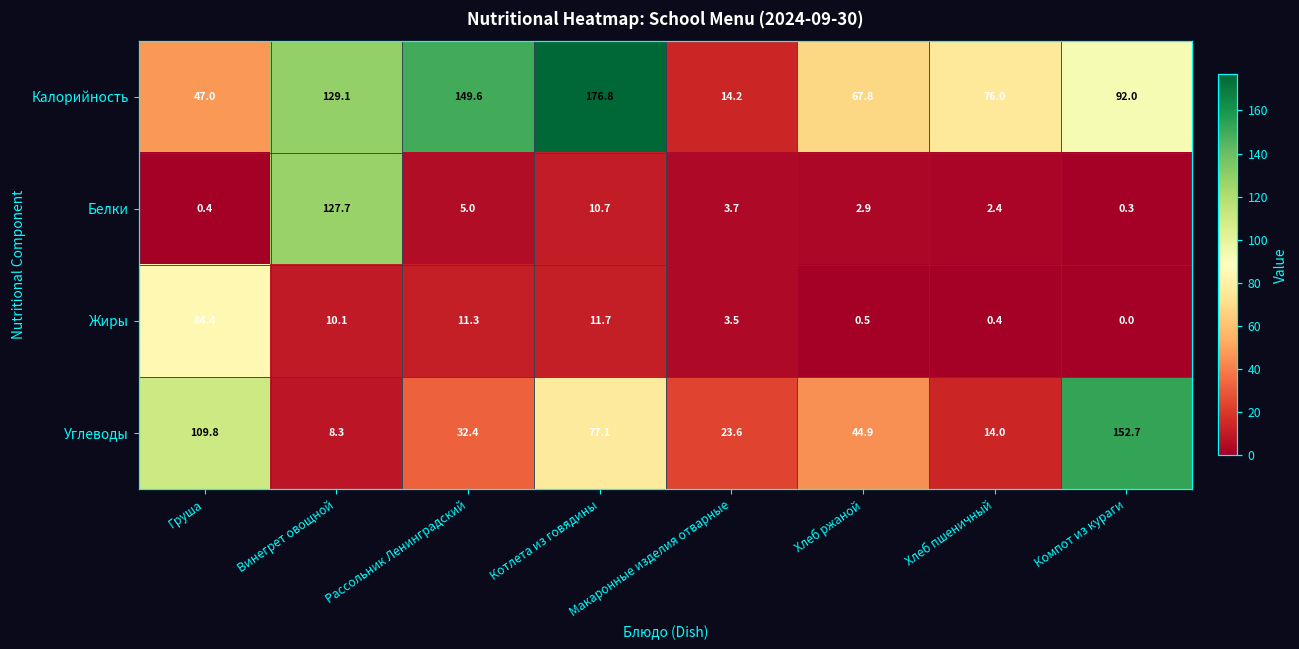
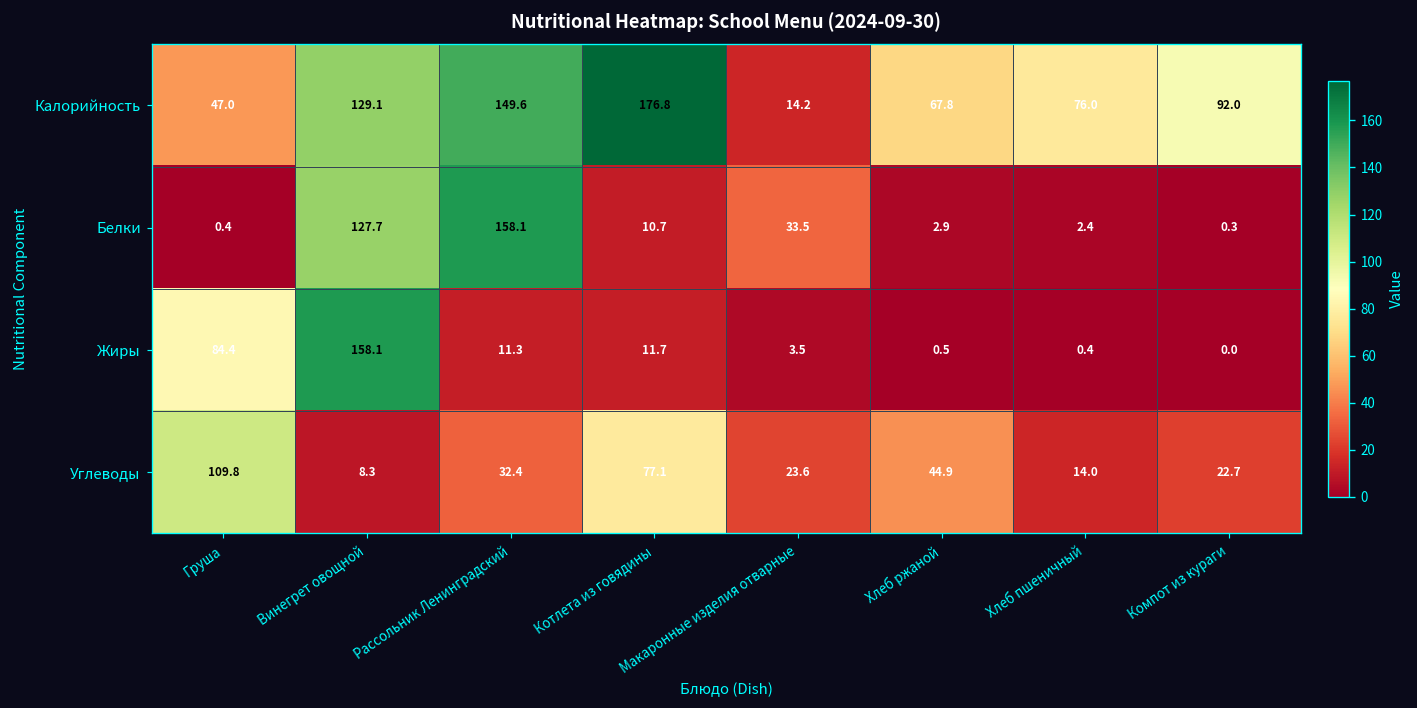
  {
    "Калорийность": {
      "Груша": 47.0,
      "Винегрет овощной": 129.1,
      "Рассольник Ленинградский": 149.6,
      "Котлета из говядины": 176.8,
      "Макаронные изделия отварные": 14.2,
      "Хлеб ржаной": 67.8,
      "Хлеб пшеничный": 76.0,
      "Компот из кураги": 92.0
    },
    "Белки": {
      "Груша": 0.4,
      "Винегрет овощной": 127.7,
-     "Рассольник Ленинградский": 5.0,
+     "Рассольник Ленинградский": 158.1,
      "Котлета из говядины": 10.7,
-     "Макаронные изделия отварные": 3.7,
+     "Макаронные изделия отварные": 33.5,
      "Хлеб ржаной": 2.9,
      "Хлеб пшеничный": 2.4,
      "Компот из кураги": 0.3
    },
    "Жиры": {
      "Груша": 84.4,
-     "Винегрет овощной": 10.1,
+     "Винегрет овощной": 158.1,
      "Рассольник Ленинградский": 11.3,
      "Котлета из говядины": 11.7,
      "Макаронные изделия отварные": 3.5,
      "Хлеб ржаной": 0.5,
      "Хлеб пшеничный": 0.4,
      "Компот из кураги": 0.0
    },
    "Углеводы": {
      "Груша": 109.8,
      "Винегрет овощной": 8.3,
      "Рассольник Ленинградский": 32.4,
      "Котлета из говядины": 77.1,
      "Макаронные изделия отварные": 23.6,
      "Хлеб ржаной": 44.9,
      "Хлеб пшеничный": 14.0,
-     "Компот из кураги": 152.7
+     "Компот из кураги": 22.7
    }
  }
